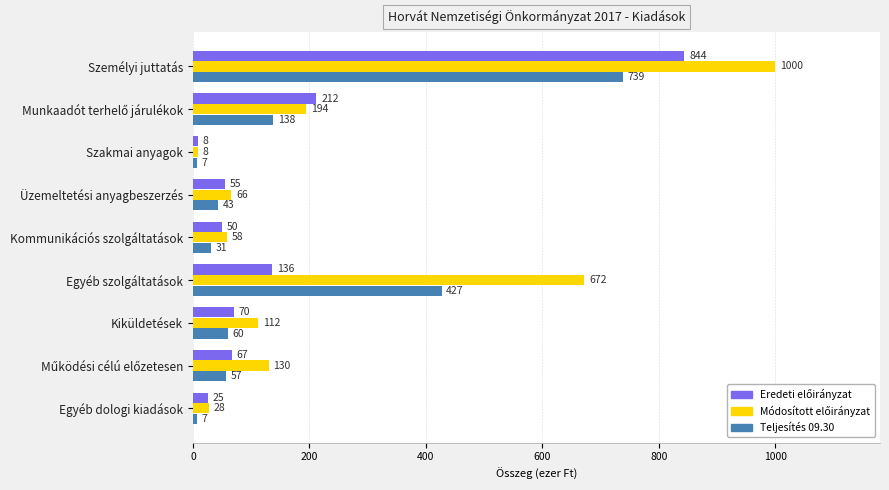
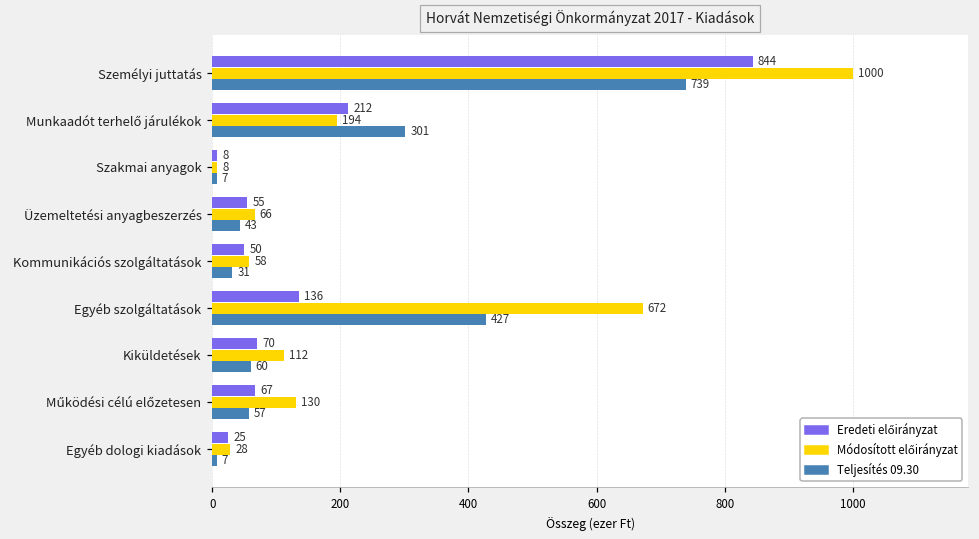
  {
    "Eredeti előirányzat": {
      "Személyi juttatás": 844,
      "Munkaadót terhelő járulékok": 212,
      "Szakmai anyagok": 8,
      "Üzemeltetési anyagbeszerzés": 55,
      "Kommunikációs szolgáltatások": 50,
      "Egyéb szolgáltatások": 136,
      "Kiküldetések": 70,
      "Működési célú előzetesen": 67,
      "Egyéb dologi kiadások": 25
    },
    "Módosított előirányzat": {
      "Személyi juttatás": 1000,
      "Munkaadót terhelő járulékok": 194,
      "Szakmai anyagok": 8,
      "Üzemeltetési anyagbeszerzés": 66,
      "Kommunikációs szolgáltatások": 58,
      "Egyéb szolgáltatások": 672,
      "Kiküldetések": 112,
      "Működési célú előzetesen": 130,
      "Egyéb dologi kiadások": 28
    },
    "Teljesítés 09.30": {
      "Személyi juttatás": 739,
-     "Munkaadót terhelő járulékok": 138,
+     "Munkaadót terhelő járulékok": 301,
      "Szakmai anyagok": 7,
      "Üzemeltetési anyagbeszerzés": 43,
      "Kommunikációs szolgáltatások": 31,
      "Egyéb szolgáltatások": 427,
      "Kiküldetések": 60,
      "Működési célú előzetesen": 57,
      "Egyéb dologi kiadások": 7
    }
  }
